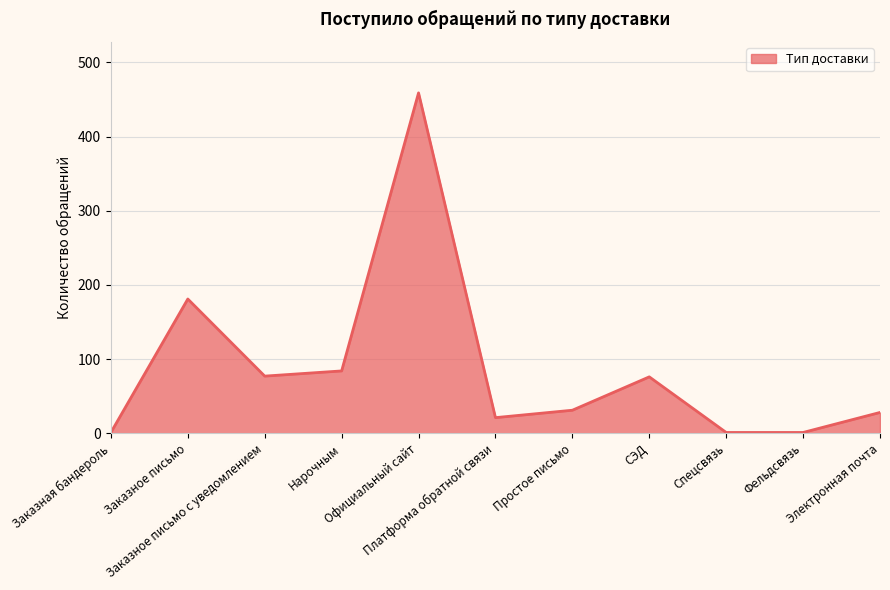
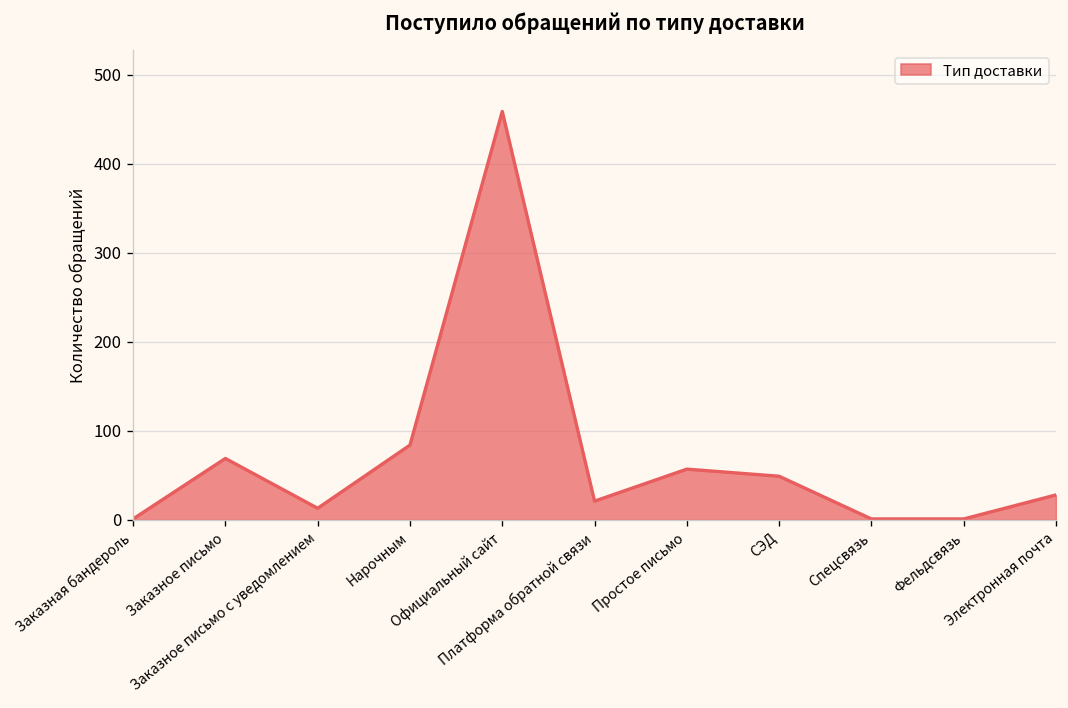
  {
    "Заказная бандероль": 0,
-   "Заказное письмо": 180,
-   "Заказное письмо с уведомлением": 80,
+   "Заказное письмо": 70,
+   "Заказное письмо с уведомлением": 10,
    "Нарочным": 80,
    "Официальный сайт": 460,
    "Платформа обратной связи": 20,
-   "Простое письмо": 30,
-   "СЭД": 80,
+   "Простое письмо": 60,
+   "СЭД": 50,
    "Спецсвязь": 0,
    "Фельдсвязь": 0,
    "Электронная почта": 30
  }
